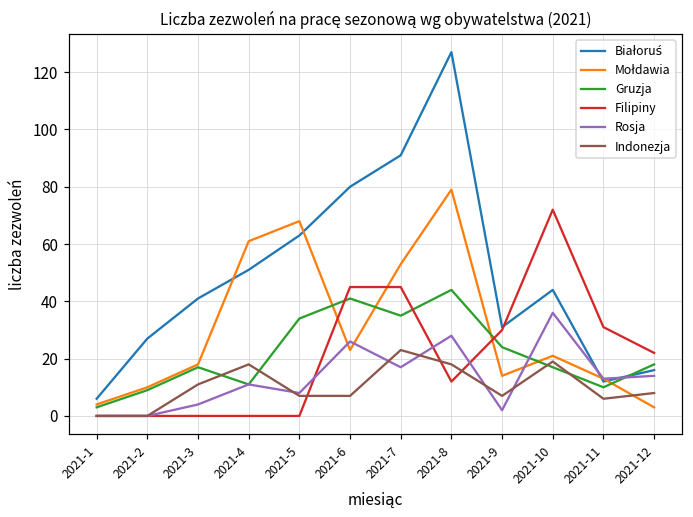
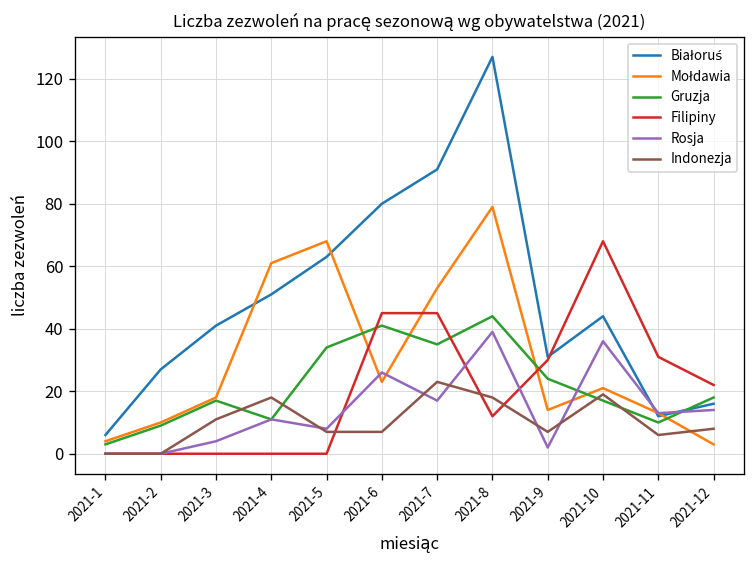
  {
    "Białoruś": {
      "2021-1": 6,
      "2021-2": 27,
      "2021-3": 41,
      "2021-4": 51,
      "2021-5": 63,
      "2021-6": 80,
      "2021-7": 91,
      "2021-8": 127,
      "2021-9": 31,
      "2021-10": 44,
      "2021-11": 12,
      "2021-12": 16
    },
    "Mołdawia": {
      "2021-1": 4,
      "2021-2": 10,
      "2021-3": 18,
      "2021-4": 61,
      "2021-5": 68,
      "2021-6": 23,
      "2021-7": 53,
      "2021-8": 79,
      "2021-9": 14,
      "2021-10": 21,
      "2021-12": 3
    },
    "Gruzja": {
      "2021-1": 3,
      "2021-2": 9,
      "2021-3": 17,
      "2021-5": 34,
      "2021-6": 41,
      "2021-7": 35,
      "2021-8": 44,
      "2021-9": 24,
      "2021-10": 17,
      "2021-11": 10,
      "2021-12": 18
    },
    "Filipiny": {
      "2021-3": 0,
      "2021-4": 0,
      "2021-5": 0,
      "2021-6": 45,
      "2021-7": 45,
      "2021-8": 12,
      "2021-9": 30,
-     "2021-10": 72,
+     "2021-10": 68,
      "2021-11": 31,
      "2021-12": 22
    },
    "Rosja": {
      "2021-3": 4,
      "2021-5": 8,
      "2021-6": 26,
      "2021-7": 17,
-     "2021-8": 28,
+     "2021-8": 39,
      "2021-9": 2,
      "2021-10": 36,
      "2021-12": 14
    },
    "Indonezja": {
      "2021-3": 11,
      "2021-4": 18,
      "2021-5": 7,
      "2021-6": 7,
      "2021-7": 23,
      "2021-8": 18,
      "2021-9": 7,
      "2021-10": 19,
      "2021-11": 6,
      "2021-12": 8
    }
  }
